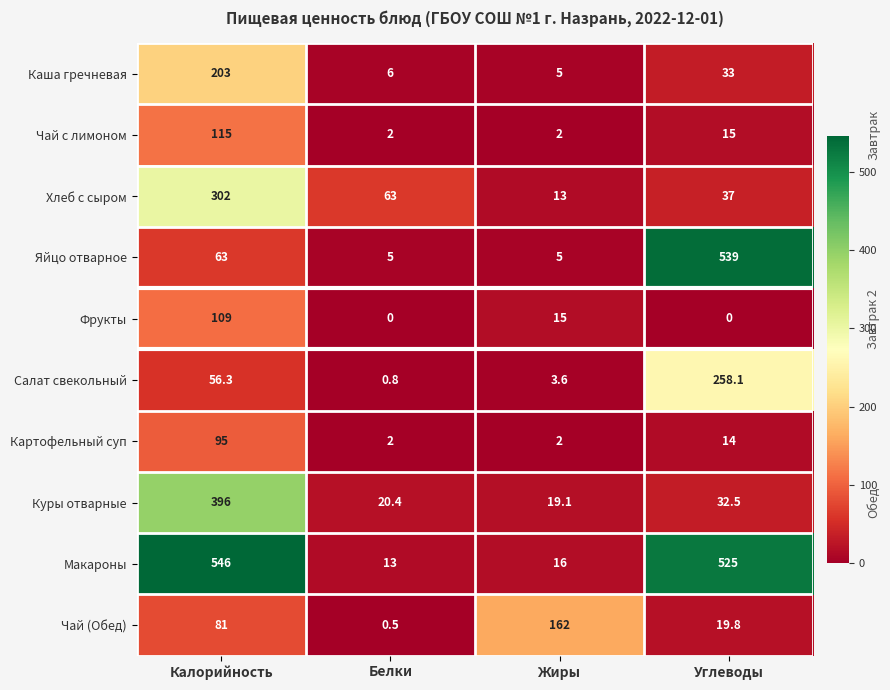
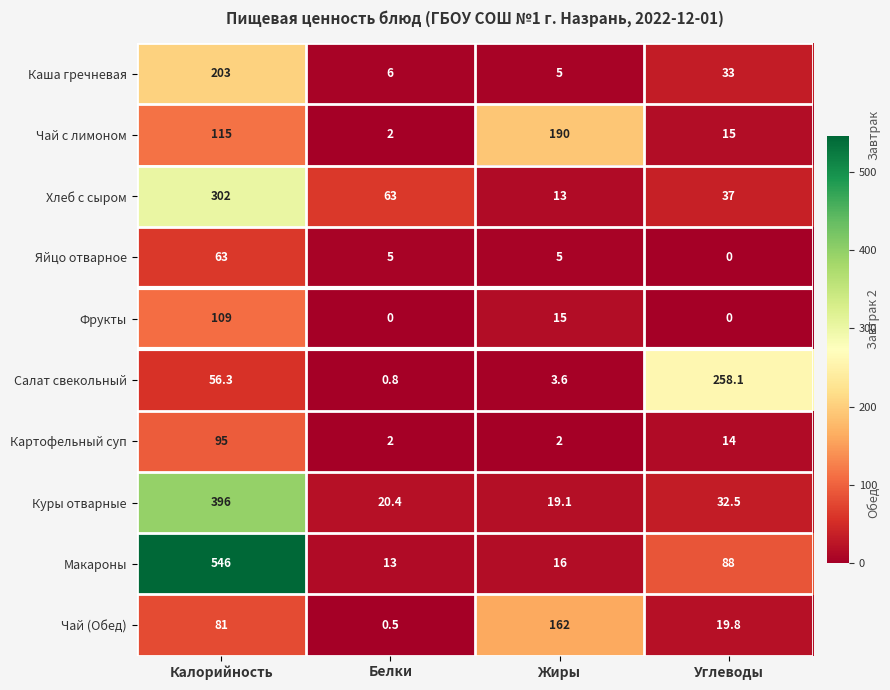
  {
    "Каша гречневая": {
      "Калорийность": 203,
      "Белки": 6,
      "Жиры": 5,
      "Углеводы": 33
    },
    "Чай с лимоном": {
      "Калорийность": 115,
      "Белки": 2,
-     "Жиры": 2,
+     "Жиры": 190,
      "Углеводы": 15
    },
    "Хлеб с сыром": {
      "Калорийность": 302,
      "Белки": 63,
      "Жиры": 13,
      "Углеводы": 37
    },
    "Яйцо отварное": {
      "Калорийность": 63,
      "Белки": 5,
      "Жиры": 5,
-     "Углеводы": 539
+     "Углеводы": 0
    },
    "Фрукты": {
      "Калорийность": 109,
      "Белки": 0,
      "Жиры": 15,
      "Углеводы": 0
    },
    "Салат свекольный": {
      "Калорийность": 56.3,
      "Белки": 0.8,
      "Жиры": 3.6,
      "Углеводы": 258.1
    },
    "Картофельный суп": {
      "Калорийность": 95,
      "Белки": 2,
      "Жиры": 2,
      "Углеводы": 14
    },
    "Куры отварные": {
      "Калорийность": 396,
      "Белки": 20.4,
      "Жиры": 19.1,
      "Углеводы": 32.5
    },
    "Макароны": {
      "Калорийность": 546,
      "Белки": 13,
      "Жиры": 16,
-     "Углеводы": 525
+     "Углеводы": 88
    },
    "Чай (Обед)": {
      "Калорийность": 81,
      "Белки": 0.5,
      "Жиры": 162,
      "Углеводы": 19.8
    }
  }
